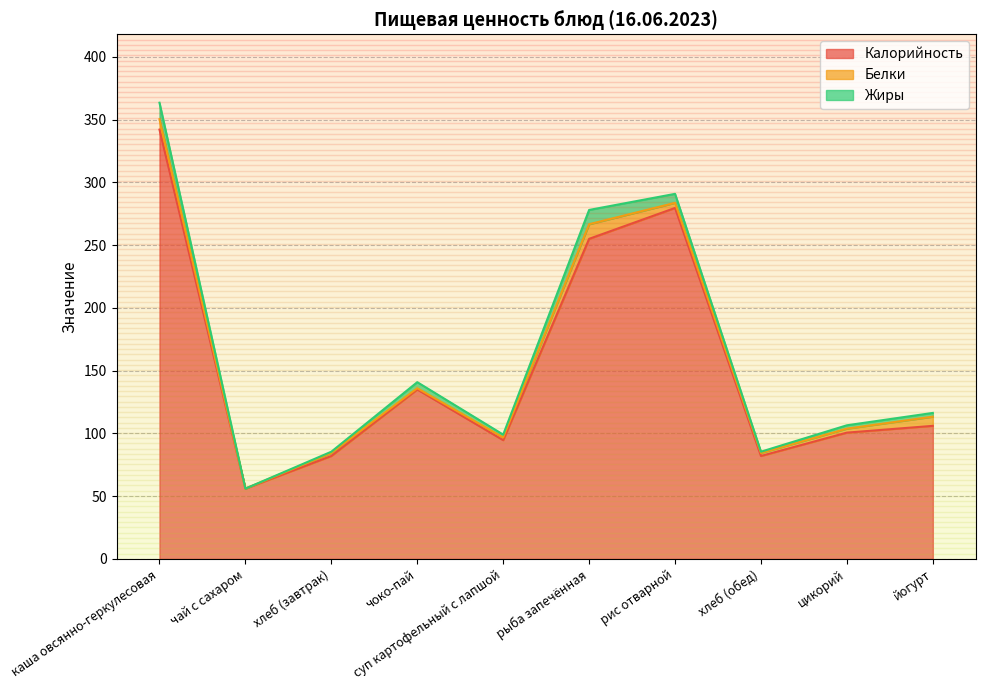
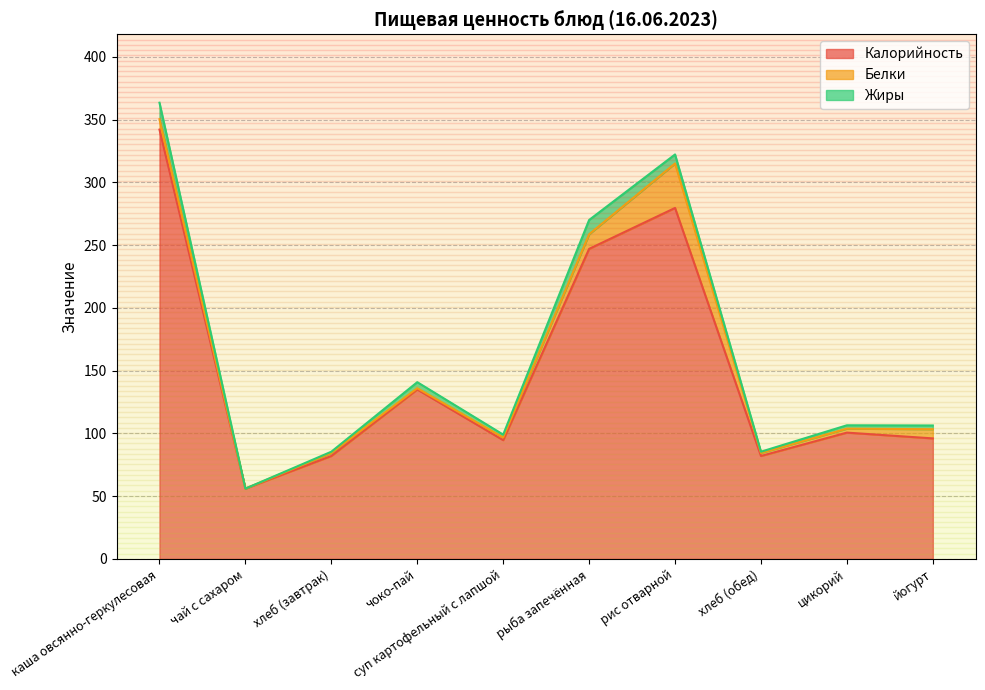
  {
    "Калорийность": {
      "каша овсянно-геркулесовая": 342,
      "хлеб (завтрак)": 82,
      "суп картофельный с лапшой": 95,
-     "рыба запечённая": 255,
+     "рыба запечённая": 247,
      "рис отварной": 280,
      "хлеб (обед)": 82,
      "цикорий": 101,
-     "йогурт": 106
+     "йогурт": 96
    },
    "Белки": {
      "каша овсянно-геркулесовая": 8,
      "суп картофельный с лапшой": 2,
      "рыба запечённая": 12,
-     "рис отварной": 4,
+     "рис отварной": 35,
      "цикорий": 3,
      "йогурт": 7
    },
    "Жиры": {
      "каша овсянно-геркулесовая": 13,
      "чоко-пай": 5,
      "суп картофельный с лапшой": 2,
      "рыба запечённая": 11,
      "рис отварной": 7,
      "цикорий": 3,
      "йогурт": 3
    }
  }
